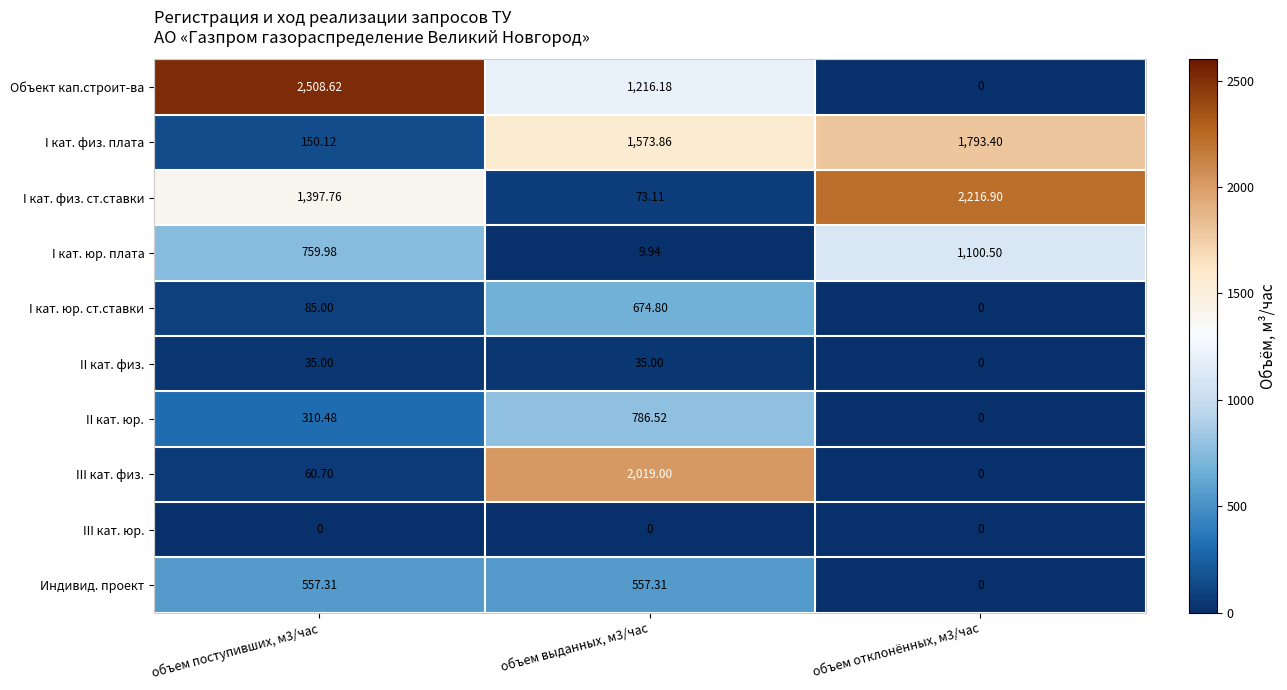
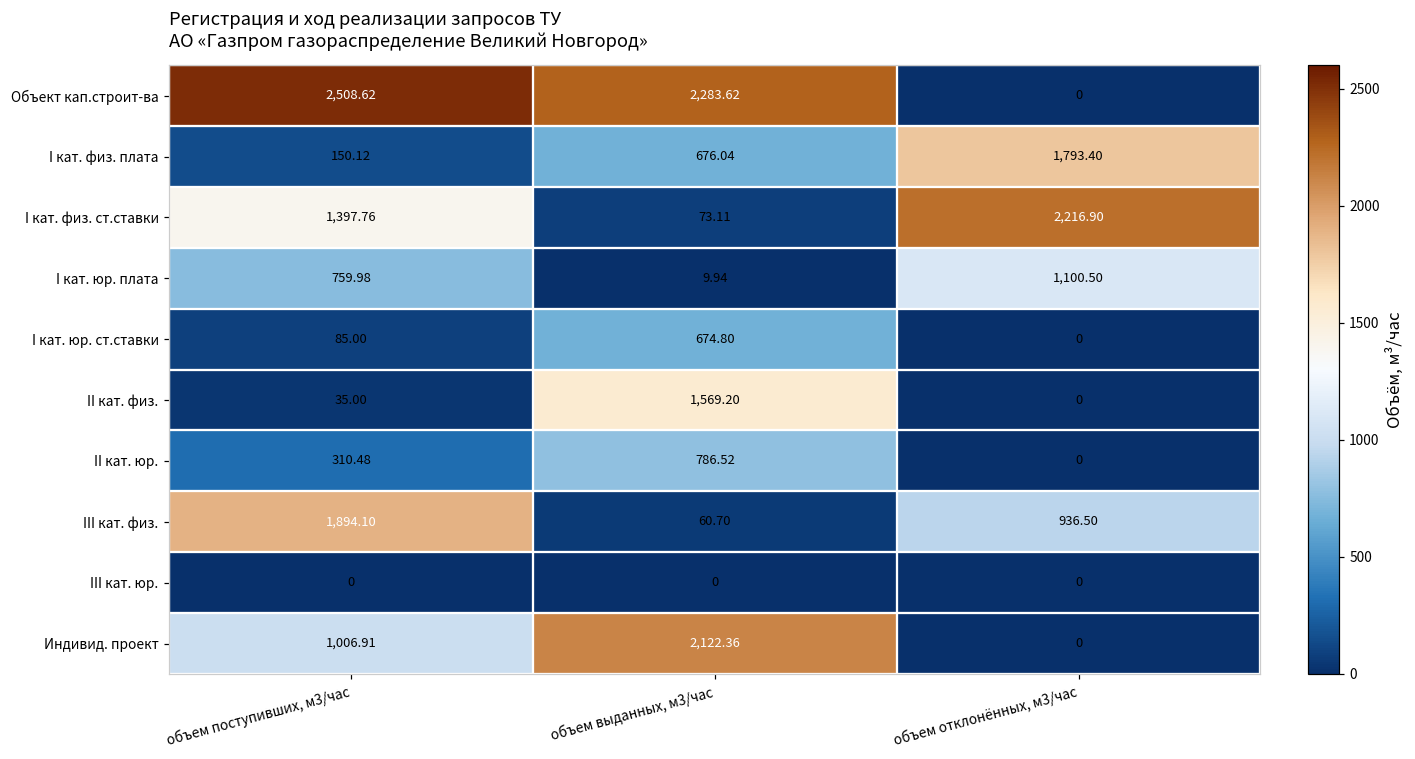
  {
    "Объект кап.строит-ва": {
      "объем поступивших, м3/час": "2,508.62",
-     "объем выданных, м3/час": "1,216.18",
+     "объем выданных, м3/час": "2,283.62",
      "объем отклонённых, м3/час": "0"
    },
    "I кат. физ. плата": {
      "объем поступивших, м3/час": "150.12",
-     "объем выданных, м3/час": "1,573.86",
+     "объем выданных, м3/час": "676.04",
      "объем отклонённых, м3/час": "1,793.40"
    },
    "I кат. физ. ст.ставки": {
      "объем поступивших, м3/час": "1,397.76",
      "объем выданных, м3/час": "73.11",
      "объем отклонённых, м3/час": "2,216.90"
    },
    "I кат. юр. плата": {
      "объем поступивших, м3/час": "759.98",
      "объем выданных, м3/час": "9.94",
      "объем отклонённых, м3/час": "1,100.50"
    },
    "I кат. юр. ст.ставки": {
      "объем поступивших, м3/час": "85.00",
      "объем выданных, м3/час": "674.80",
      "объем отклонённых, м3/час": "0"
    },
    "II кат. физ.": {
      "объем поступивших, м3/час": "35.00",
-     "объем выданных, м3/час": "35.00",
+     "объем выданных, м3/час": "1,569.20",
      "объем отклонённых, м3/час": "0"
    },
    "II кат. юр.": {
      "объем поступивших, м3/час": "310.48",
      "объем выданных, м3/час": "786.52",
      "объем отклонённых, м3/час": "0"
    },
    "III кат. физ.": {
-     "объем поступивших, м3/час": "60.70",
-     "объем выданных, м3/час": "2,019.00",
-     "объем отклонённых, м3/час": "0"
+     "объем поступивших, м3/час": "1,894.10",
+     "объем выданных, м3/час": "60.70",
+     "объем отклонённых, м3/час": "936.50"
    },
    "III кат. юр.": {
      "объем поступивших, м3/час": "0",
      "объем выданных, м3/час": "0",
      "объем отклонённых, м3/час": "0"
    },
    "Индивид. проект": {
-     "объем поступивших, м3/час": "557.31",
-     "объем выданных, м3/час": "557.31",
+     "объем поступивших, м3/час": "1,006.91",
+     "объем выданных, м3/час": "2,122.36",
      "объем отклонённых, м3/час": "0"
    }
  }
